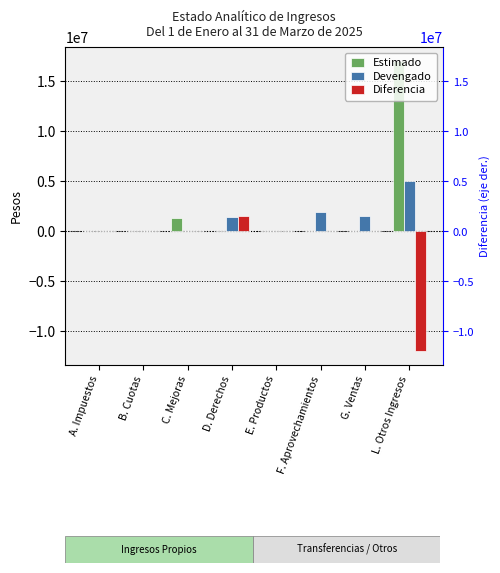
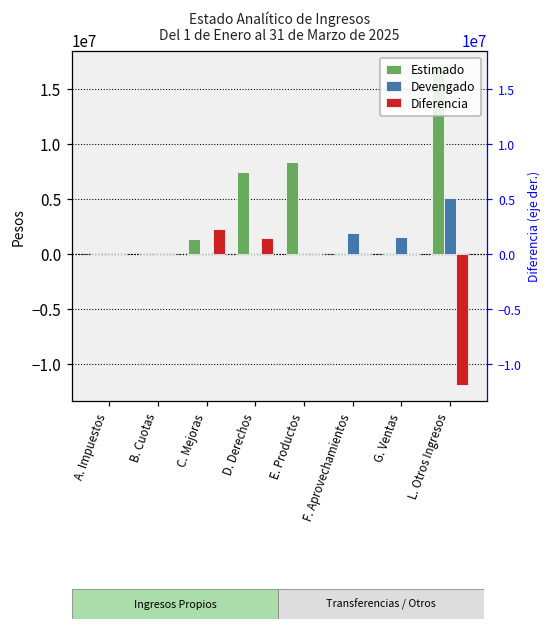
  {
    "Estimado": {
      "A. Impuestos": 0,
      "B. Cuotas": 0,
      "C. Mejoras": 1400000,
-     "D. Derechos": 0,
-     "E. Productos": 0,
+     "D. Derechos": 7500000,
+     "E. Productos": 8300000,
      "F. Aprovechamientos": 0,
      "G. Ventas": 0
    },
    "Devengado": {
      "A. Impuestos": 0,
      "B. Cuotas": 0,
      "C. Mejoras": 0,
-     "D. Derechos": 1400000,
+     "D. Derechos": 0,
      "F. Aprovechamientos": 1900000,
      "G. Ventas": 1600000,
      "L. Otros Ingresos": 5100000
    },
    "Diferencia": {
      "A. Impuestos": 0,
      "B. Cuotas": 0,
-     "C. Mejoras": 0,
+     "C. Mejoras": 2300000,
      "D. Derechos": 1500000,
      "F. Aprovechamientos": 0,
      "G. Ventas": 0,
      "L. Otros Ingresos": -11900000
    }
  }
